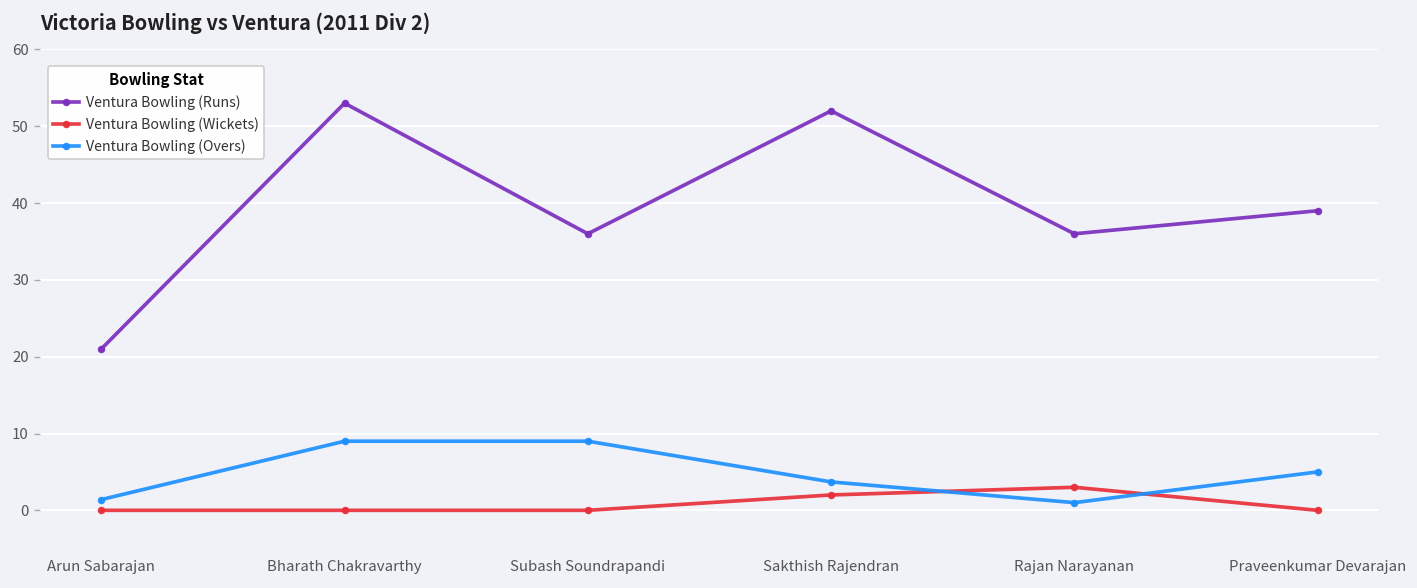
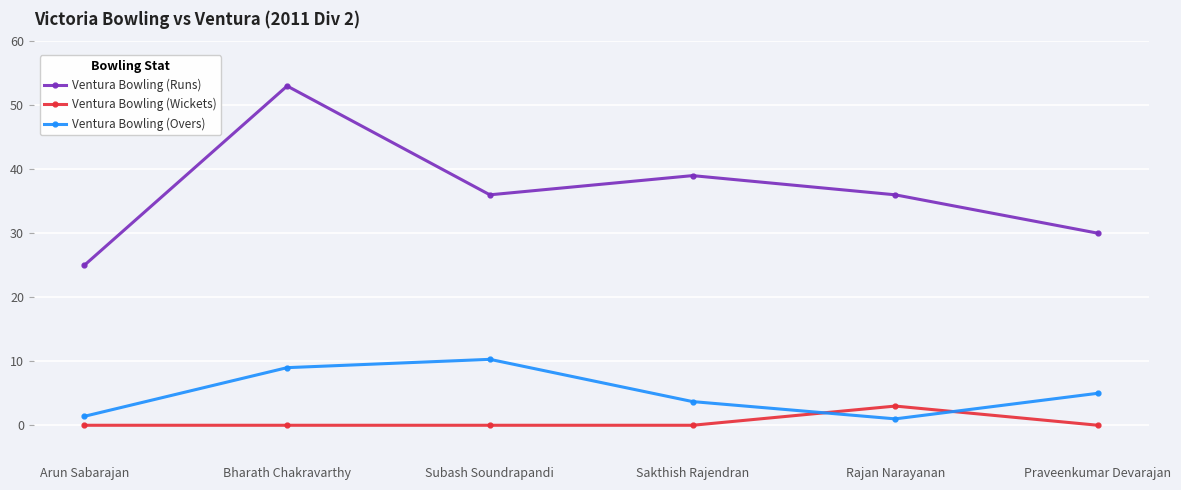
  {
    "Ventura Bowling (Runs)": {
-     "Arun Sabarajan": 21,
+     "Arun Sabarajan": 25,
      "Bharath Chakravarthy": 53,
      "Subash Soundrapandi": 36,
-     "Sakthish Rajendran": 52,
+     "Sakthish Rajendran": 39,
      "Rajan Narayanan": 36,
-     "Praveenkumar Devarajan": 39
+     "Praveenkumar Devarajan": 30
    },
    "Ventura Bowling (Wickets)": {
      "Arun Sabarajan": 0,
      "Bharath Chakravarthy": 0,
      "Subash Soundrapandi": 0,
-     "Sakthish Rajendran": 2,
+     "Sakthish Rajendran": 0,
      "Rajan Narayanan": 3,
      "Praveenkumar Devarajan": 0
    },
    "Ventura Bowling (Overs)": {
      "Arun Sabarajan": 1,
      "Bharath Chakravarthy": 9,
-     "Subash Soundrapandi": 9,
+     "Subash Soundrapandi": 10,
      "Sakthish Rajendran": 4,
      "Rajan Narayanan": 1,
      "Praveenkumar Devarajan": 5
    }
  }
